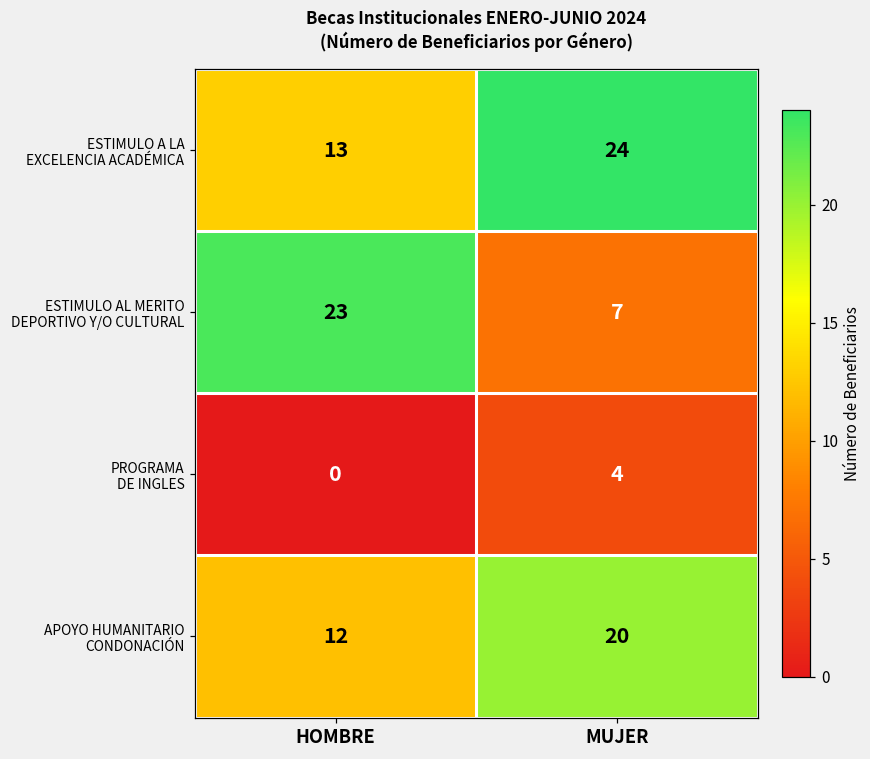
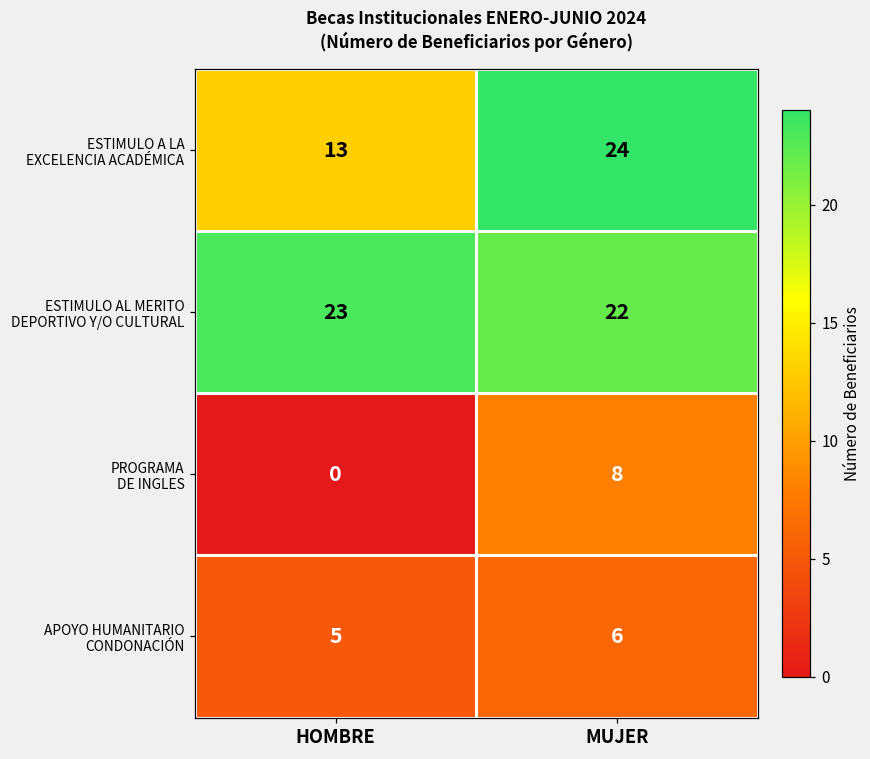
  {
    "ESTIMULO A LA EXCELENCIA ACADÉMICA": {
      "HOMBRE": 13,
      "MUJER": 24
    },
    "ESTIMULO AL MERITO DEPORTIVO Y/O CULTURAL": {
      "HOMBRE": 23,
-     "MUJER": 7
+     "MUJER": 22
    },
    "PROGRAMA DE INGLES": {
      "HOMBRE": 0,
-     "MUJER": 4
+     "MUJER": 8
    },
    "APOYO HUMANITARIO CONDONACIÓN": {
-     "HOMBRE": 12,
-     "MUJER": 20
+     "HOMBRE": 5,
+     "MUJER": 6
    }
  }
